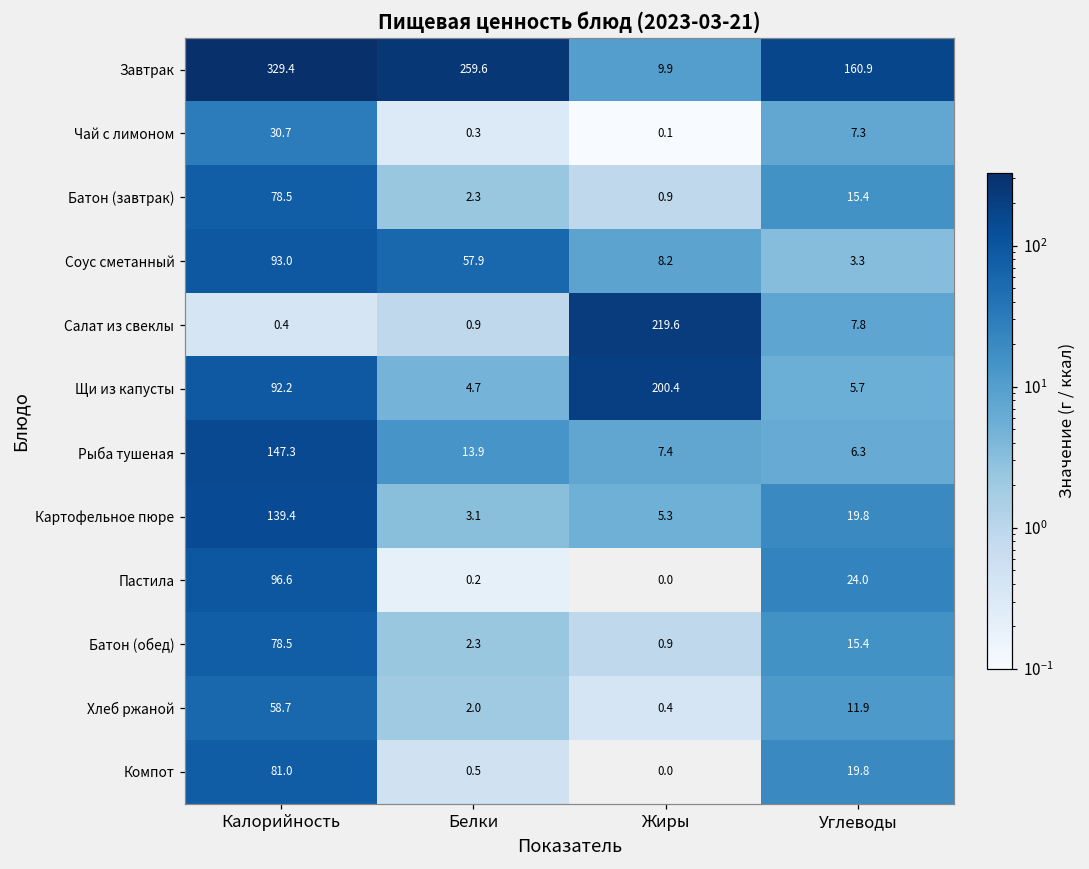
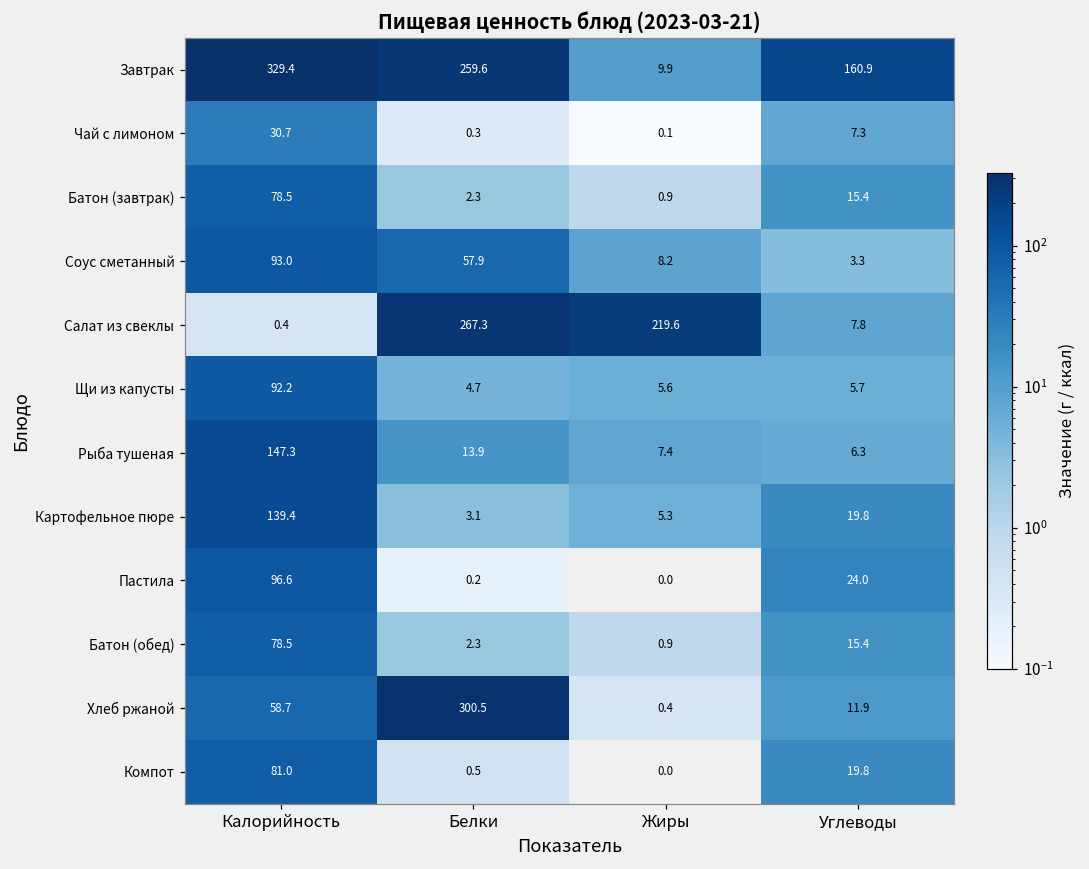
  {
    "Завтрак": {
      "Калорийность": 329.4,
      "Белки": 259.6,
      "Жиры": 9.9,
      "Углеводы": 160.9
    },
    "Чай с лимоном": {
      "Калорийность": 30.7,
      "Белки": 0.3,
      "Жиры": 0.1,
      "Углеводы": 7.3
    },
    "Батон (завтрак)": {
      "Калорийность": 78.5,
      "Белки": 2.3,
      "Жиры": 0.9,
      "Углеводы": 15.4
    },
    "Соус сметанный": {
      "Калорийность": 93.0,
      "Белки": 57.9,
      "Жиры": 8.2,
      "Углеводы": 3.3
    },
    "Салат из свеклы": {
      "Калорийность": 0.4,
-     "Белки": 0.9,
+     "Белки": 267.3,
      "Жиры": 219.6,
      "Углеводы": 7.8
    },
    "Щи из капусты": {
      "Калорийность": 92.2,
      "Белки": 4.7,
-     "Жиры": 200.4,
+     "Жиры": 5.6,
      "Углеводы": 5.7
    },
    "Рыба тушеная": {
      "Калорийность": 147.3,
      "Белки": 13.9,
      "Жиры": 7.4,
      "Углеводы": 6.3
    },
    "Картофельное пюре": {
      "Калорийность": 139.4,
      "Белки": 3.1,
      "Жиры": 5.3,
      "Углеводы": 19.8
    },
    "Пастила": {
      "Калорийность": 96.6,
      "Белки": 0.2,
      "Жиры": 0.0,
      "Углеводы": 24.0
    },
    "Батон (обед)": {
      "Калорийность": 78.5,
      "Белки": 2.3,
      "Жиры": 0.9,
      "Углеводы": 15.4
    },
    "Хлеб ржаной": {
      "Калорийность": 58.7,
-     "Белки": 2.0,
+     "Белки": 300.5,
      "Жиры": 0.4,
      "Углеводы": 11.9
    },
    "Компот": {
      "Калорийность": 81.0,
      "Белки": 0.5,
      "Жиры": 0.0,
      "Углеводы": 19.8
    }
  }
